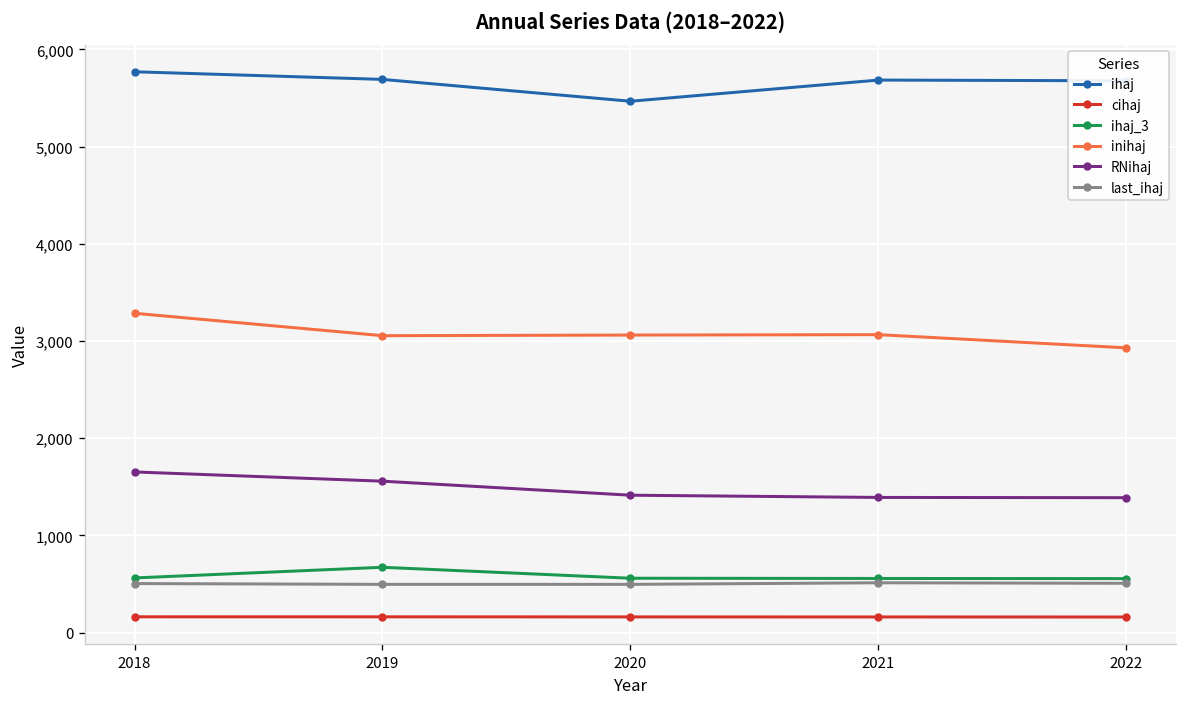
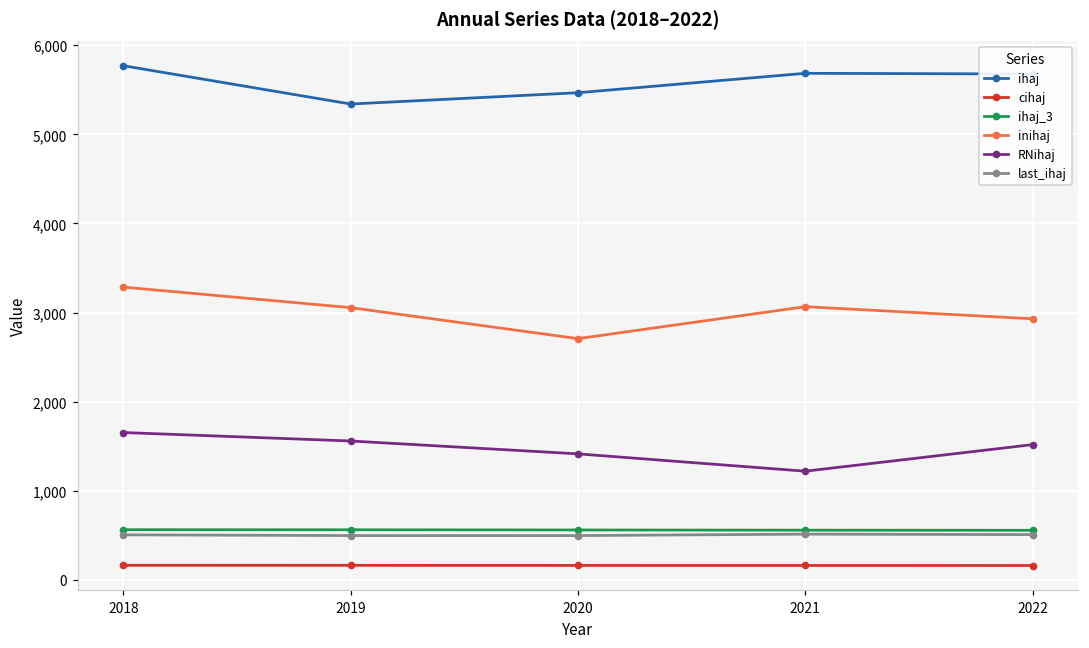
  {
    "ihaj": {
      "2018": "5,800",
-     "2019": "5,700",
+     "2019": "5,300",
      "2020": "5,500",
      "2021": "5,700"
    },
    "cihaj": {
      "2018": "200",
      "2019": "200",
      "2020": "200",
      "2021": "200",
      "2022": "200"
    },
    "ihaj_3": {
      "2018": "600",
-     "2019": "700",
+     "2019": "600",
      "2020": "600",
      "2021": "600",
      "2022": "600"
    },
    "inihaj": {
      "2018": "3,300",
      "2019": "3,100",
-     "2020": "3,100",
+     "2020": "2,700",
      "2021": "3,100",
      "2022": "2,900"
    },
    "RNihaj": {
      "2018": "1,700",
      "2019": "1,600",
      "2020": "1,400",
-     "2021": "1,400",
-     "2022": "1,400"
+     "2021": "1,200",
+     "2022": "1,500"
    },
    "last_ihaj": {
      "2018": "500",
      "2019": "500",
      "2020": "500",
      "2021": "500",
      "2022": "500"
    }
  }
